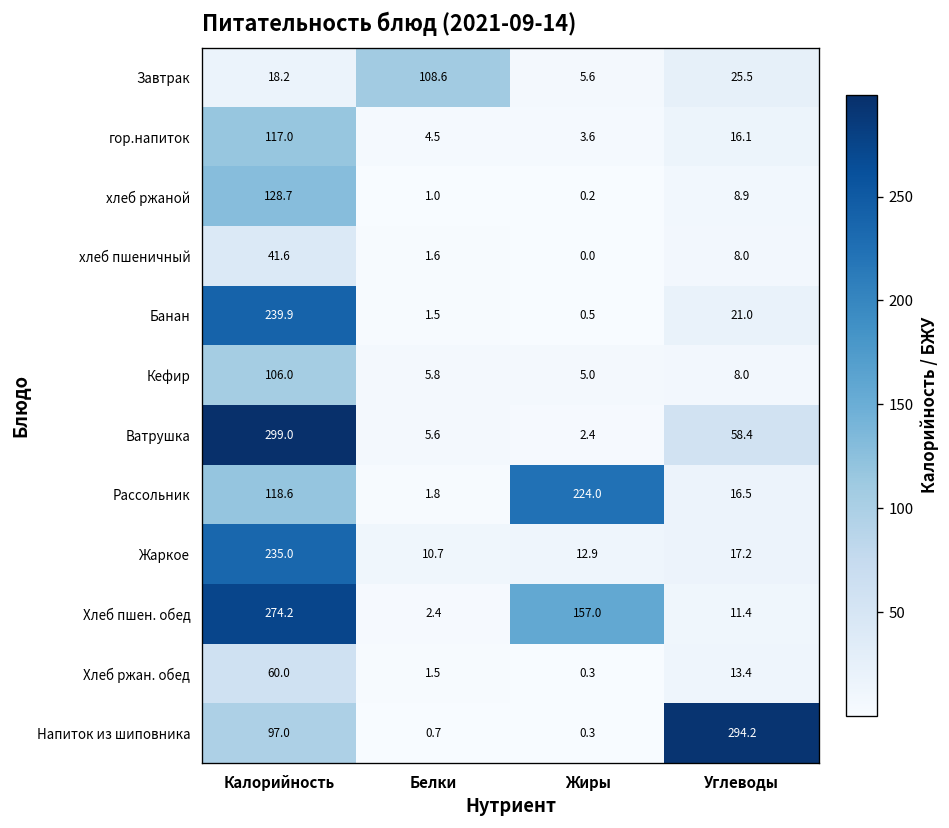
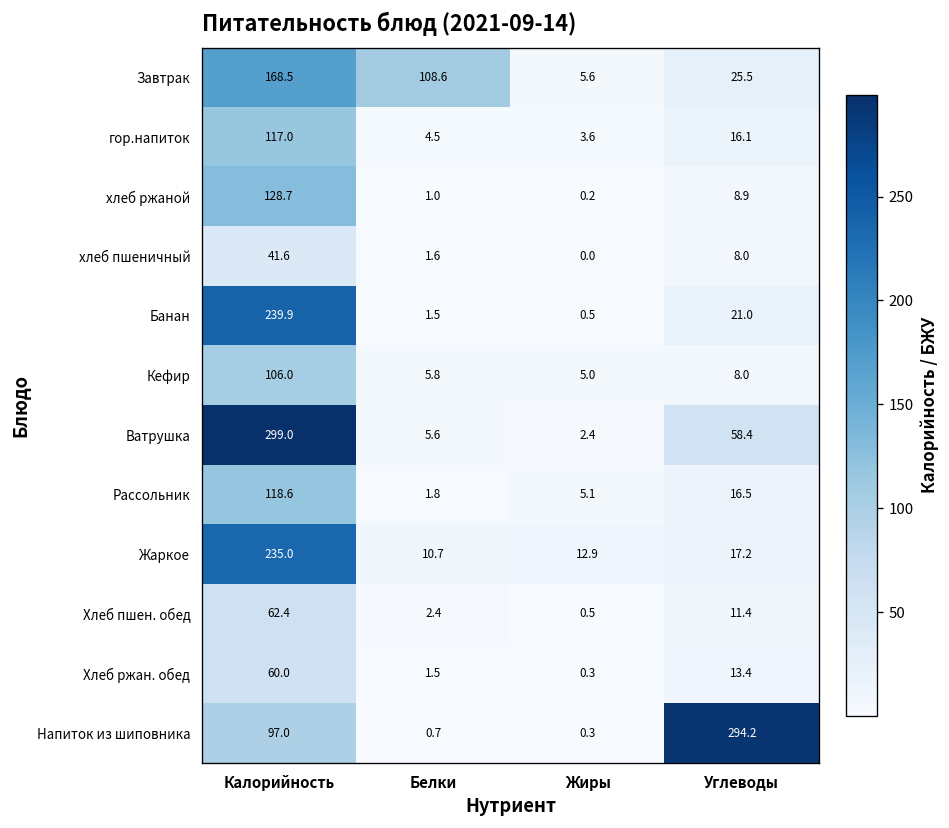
  {
    "Завтрак": {
-     "Калорийность": 18.2,
+     "Калорийность": 168.5,
      "Белки": 108.6,
      "Жиры": 5.6,
      "Углеводы": 25.5
    },
    "гор.напиток": {
      "Калорийность": 117.0,
      "Белки": 4.5,
      "Жиры": 3.6,
      "Углеводы": 16.1
    },
    "хлеб ржаной": {
      "Калорийность": 128.7,
      "Белки": 1.0,
      "Жиры": 0.2,
      "Углеводы": 8.9
    },
    "хлеб пшеничный": {
      "Калорийность": 41.6,
      "Белки": 1.6,
      "Жиры": 0.0,
      "Углеводы": 8.0
    },
    "Банан": {
      "Калорийность": 239.9,
      "Белки": 1.5,
      "Жиры": 0.5,
      "Углеводы": 21.0
    },
    "Кефир": {
      "Калорийность": 106.0,
      "Белки": 5.8,
      "Жиры": 5.0,
      "Углеводы": 8.0
    },
    "Ватрушка": {
      "Калорийность": 299.0,
      "Белки": 5.6,
      "Жиры": 2.4,
      "Углеводы": 58.4
    },
    "Рассольник": {
      "Калорийность": 118.6,
      "Белки": 1.8,
-     "Жиры": 224.0,
+     "Жиры": 5.1,
      "Углеводы": 16.5
    },
    "Жаркое": {
      "Калорийность": 235.0,
      "Белки": 10.7,
      "Жиры": 12.9,
      "Углеводы": 17.2
    },
    "Хлеб пшен. обед": {
-     "Калорийность": 274.2,
+     "Калорийность": 62.4,
      "Белки": 2.4,
-     "Жиры": 157.0,
+     "Жиры": 0.5,
      "Углеводы": 11.4
    },
    "Хлеб ржан. обед": {
      "Калорийность": 60.0,
      "Белки": 1.5,
      "Жиры": 0.3,
      "Углеводы": 13.4
    },
    "Напиток из шиповника": {
      "Калорийность": 97.0,
      "Белки": 0.7,
      "Жиры": 0.3,
      "Углеводы": 294.2
    }
  }
